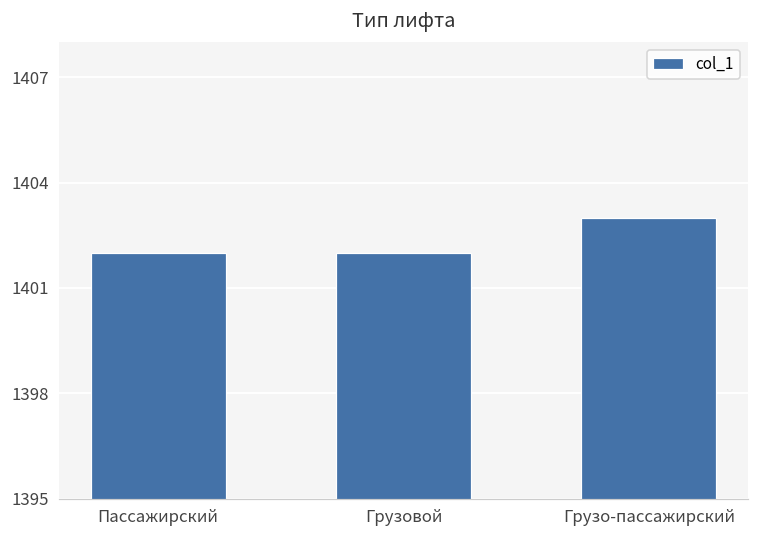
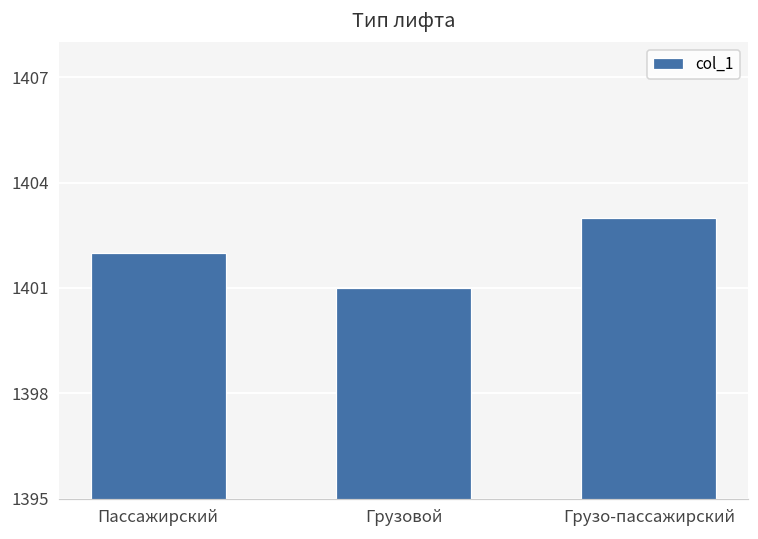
  {
    "Пассажирский": 1402,
-   "Грузовой": 1402,
+   "Грузовой": 1401,
    "Грузо-пассажирский": 1403
  }
